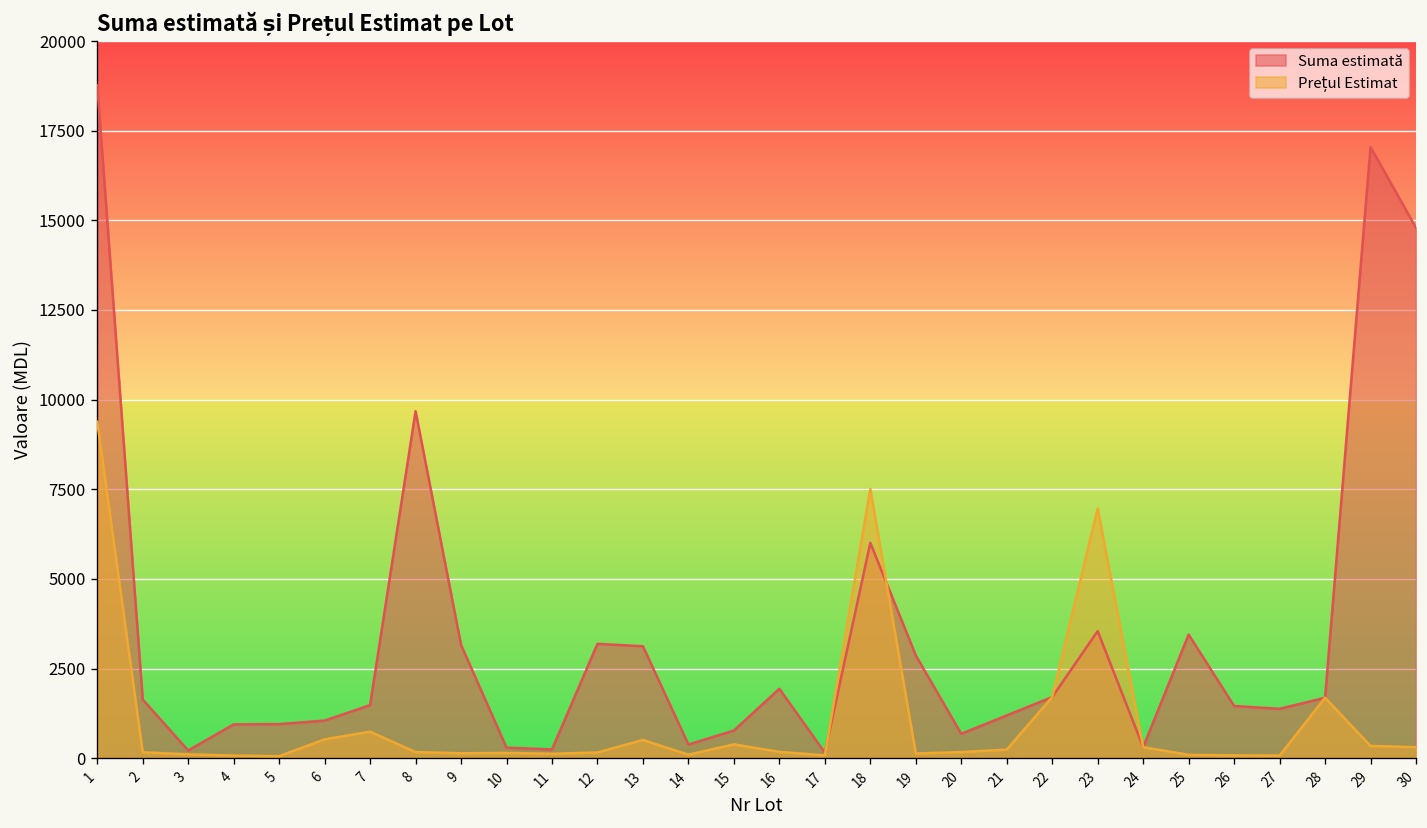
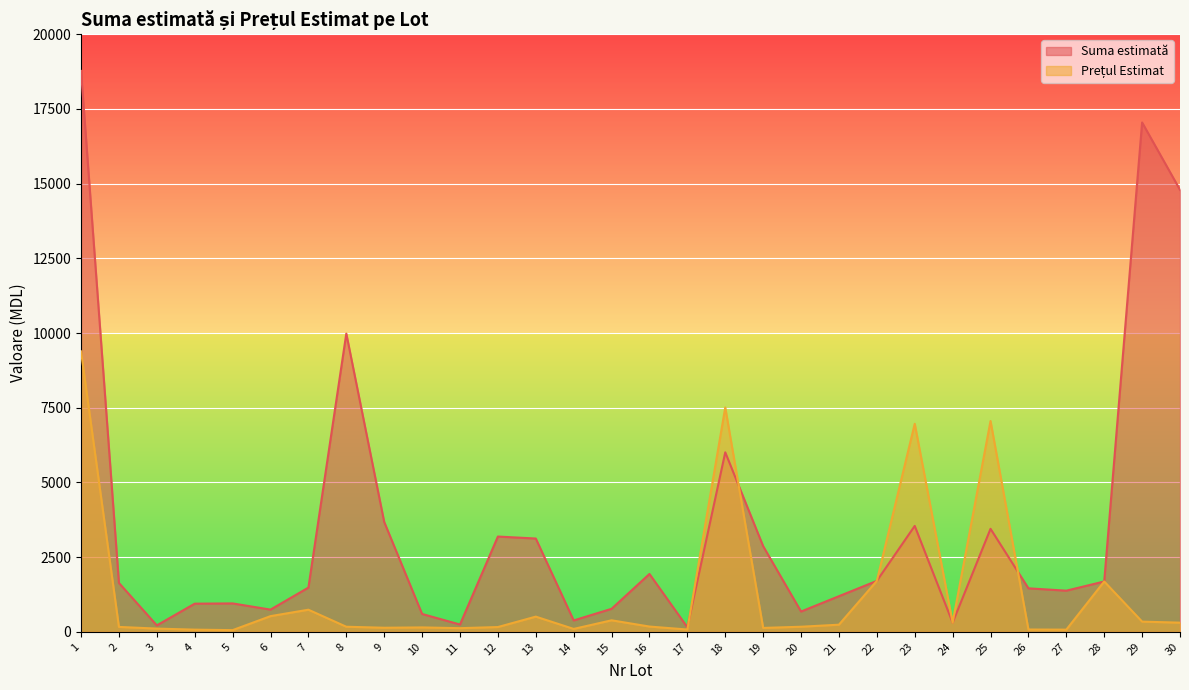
  {
    "Suma estimată": {
      "1": 18800,
      "2": 1600,
      "3": 200,
      "4": 900,
      "5": 1000,
-     "6": 1000,
+     "6": 700,
      "7": 1500,
-     "8": 9700,
-     "9": 3200,
-     "10": 300,
+     "8": 10000,
+     "9": 3700,
+     "10": 600,
      "11": 200,
      "12": 3200,
      "13": 3100,
      "14": 400,
      "15": 800,
      "16": 1900,
      "18": 6000,
      "19": 2900,
      "20": 700,
      "21": 1200,
      "23": 3500,
      "25": 3400,
      "26": 1500,
      "27": 1400,
      "29": 17000,
      "30": 14800
    },
    "Prețul Estimat": {
      "1": 9400,
      "2": 200,
      "3": 100,
      "4": 100,
      "5": 100,
      "6": 500,
      "7": 700,
      "8": 200,
      "9": 100,
      "10": 100,
      "11": 100,
      "12": 200,
      "13": 500,
      "14": 100,
      "15": 400,
      "16": 200,
      "18": 7500,
      "19": 100,
      "20": 200,
      "21": 200,
      "23": 7000,
-     "25": 100,
+     "25": 7100,
      "26": 100,
      "27": 100,
      "29": 300,
      "30": 300
    }
  }
